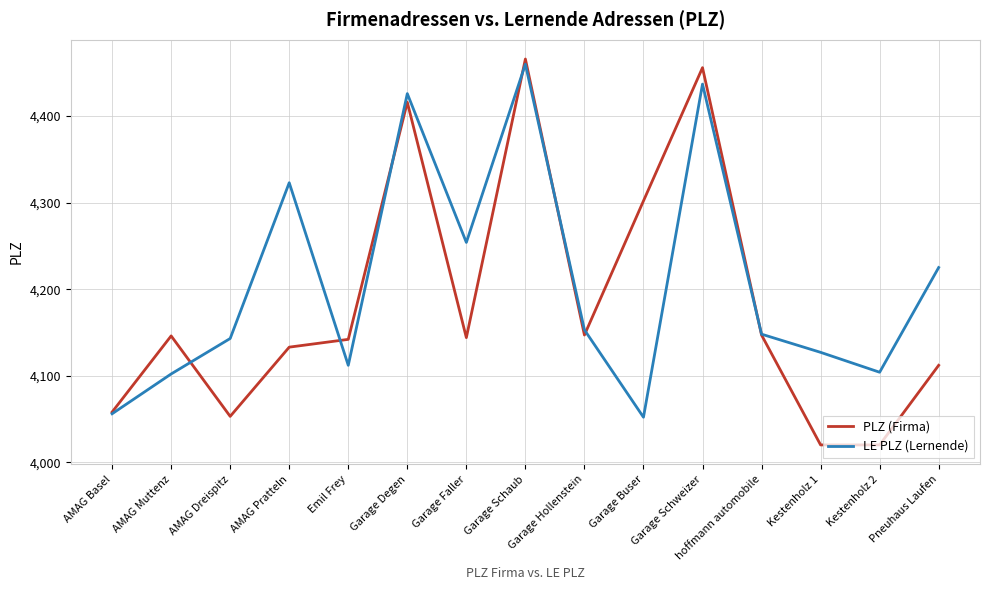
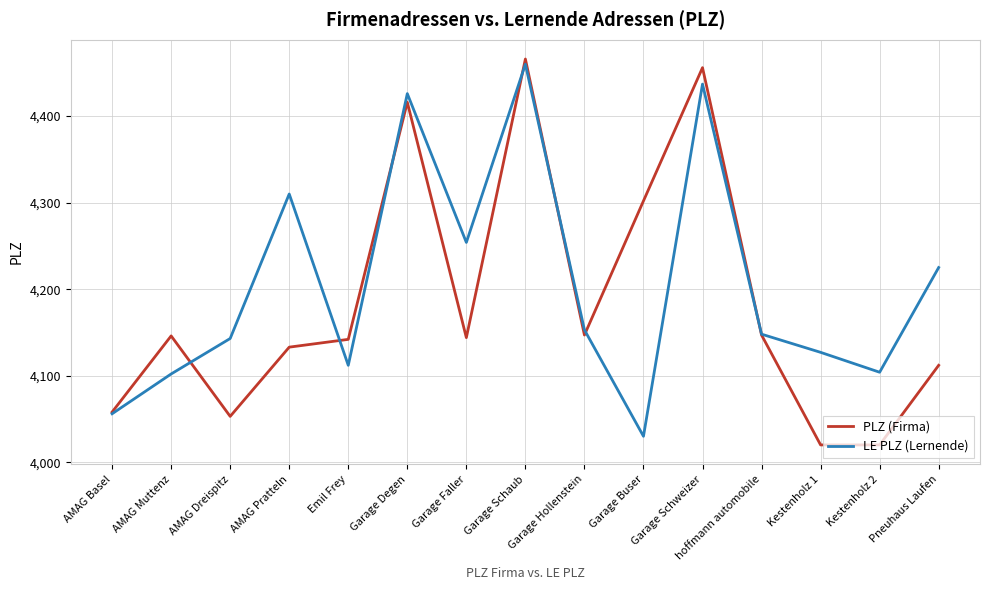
  {
    "PLZ (Firma)": {
      "AMAG Muttenz": "4,150",
      "AMAG Dreispitz": "4,050",
      "AMAG Pratteln": "4,130",
      "Emil Frey": "4,140",
      "Garage Degen": "4,420",
      "Garage Faller": "4,140",
      "Garage Schaub": "4,470",
      "Garage Hollenstein": "4,150",
      "Garage Buser": "4,300",
      "Garage Schweizer": "4,460",
      "Kestenholz 1": "4,020",
      "Pneuhaus Laufen": "4,110"
    },
    "LE PLZ (Lernende)": {
      "AMAG Muttenz": "4,100",
      "AMAG Dreispitz": "4,140",
-     "AMAG Pratteln": "4,320",
+     "AMAG Pratteln": "4,310",
      "Emil Frey": "4,110",
      "Garage Degen": "4,430",
      "Garage Faller": "4,250",
      "Garage Schaub": "4,460",
      "Garage Hollenstein": "4,150",
-     "Garage Buser": "4,050",
+     "Garage Buser": "4,030",
      "Garage Schweizer": "4,440",
      "Kestenholz 1": "4,130",
      "Kestenholz 2": "4,100",
      "Pneuhaus Laufen": "4,230"
    }
  }
